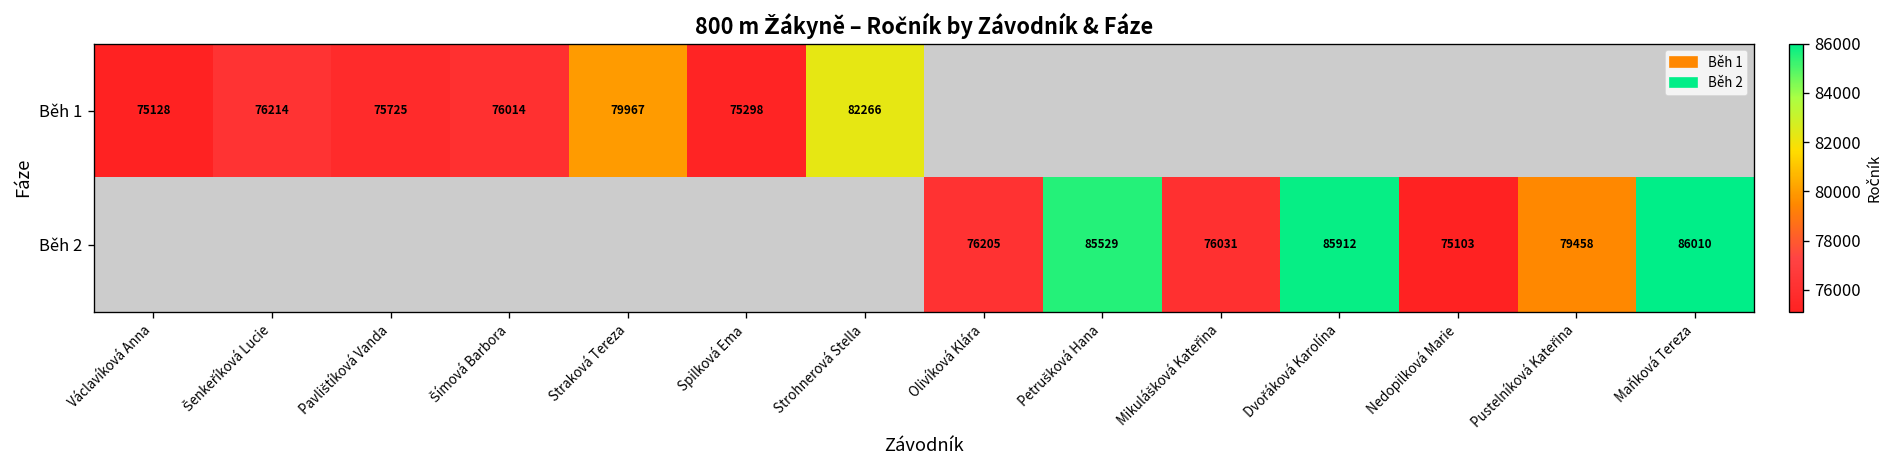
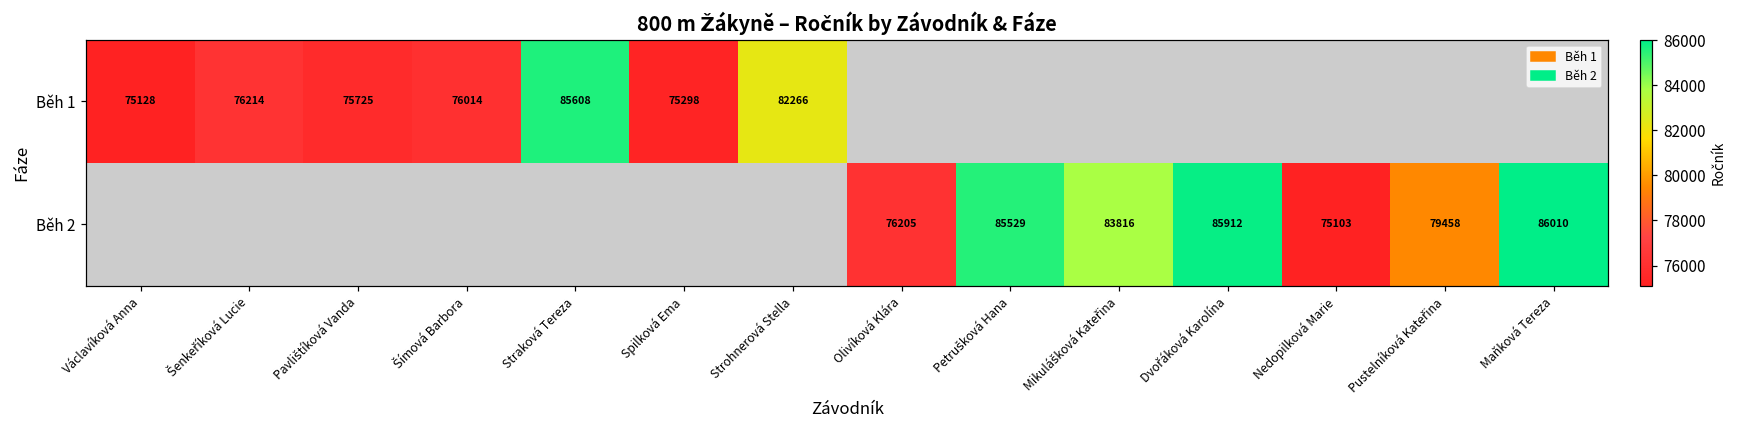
  {
    "Běh 1": {
      "Václavíková Anna": 75128,
      "Šenkeříková Lucie": 76214,
      "Pavlištíková Vanda": 75725,
      "Šímová Barbora": 76014,
-     "Straková Tereza": 79967,
+     "Straková Tereza": 85608,
      "Spilková Ema": 75298,
      "Strohnerová Stella": 82266
    },
    "Běh 2": {
      "Olivíková Klára": 76205,
      "Petrušková Hana": 85529,
-     "Mikulášková Kateřina": 76031,
+     "Mikulášková Kateřina": 83816,
      "Dvořáková Karolína": 85912,
      "Nedopilková Marie": 75103,
      "Pustelníková Kateřina": 79458,
      "Maňková Tereza": 86010
    }
  }
